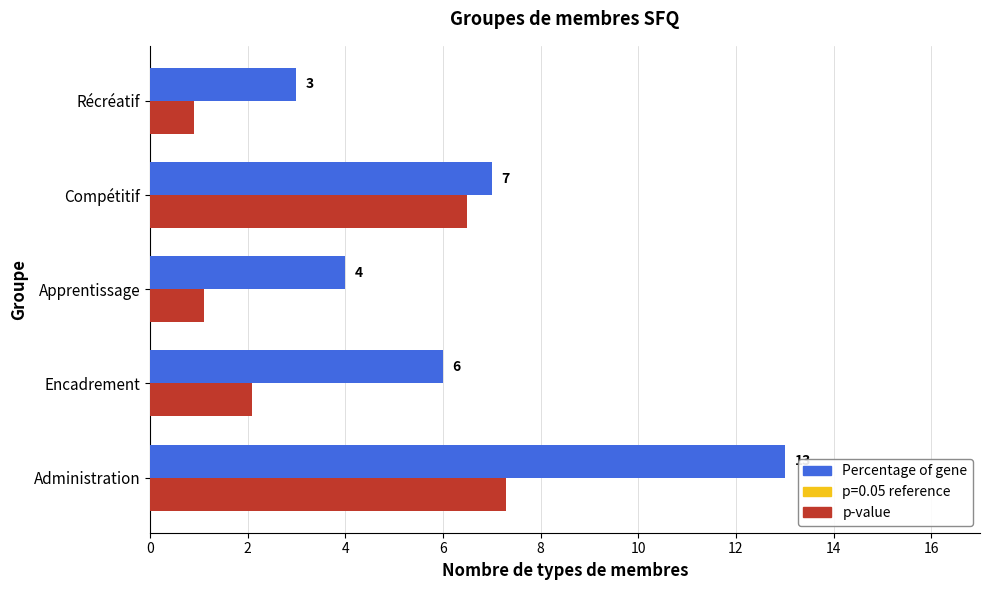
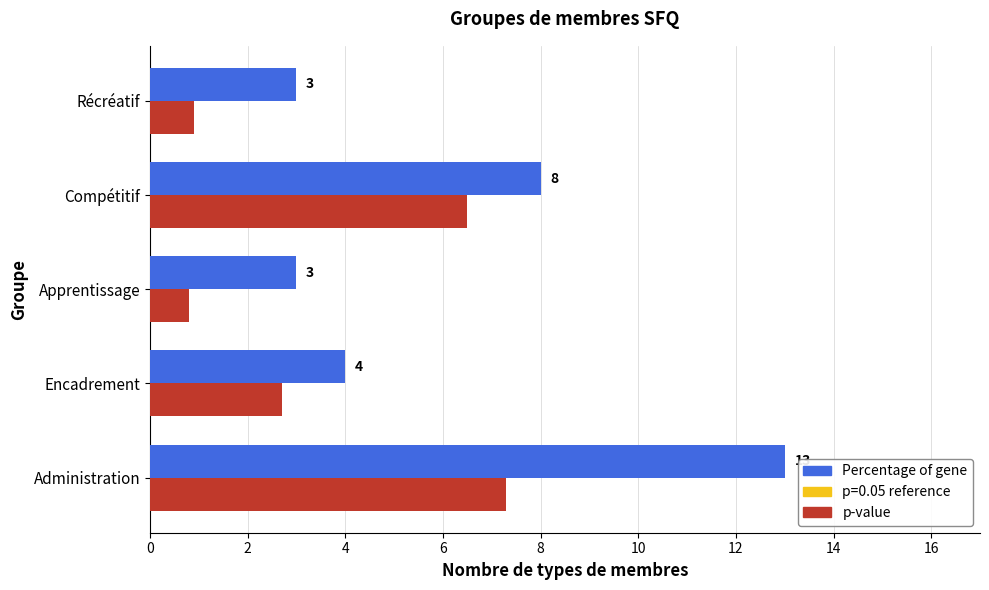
  {
    "Percentage of gene": {
      "Récréatif": 3,
-     "Compétitif": 7,
-     "Apprentissage": 4,
-     "Encadrement": 6
+     "Compétitif": 8,
+     "Apprentissage": 3,
+     "Encadrement": 4
    },
    "p-value": {
      "Récréatif": 0.9,
      "Compétitif": 6.5,
-     "Apprentissage": 1.1,
-     "Encadrement": 2.1,
+     "Apprentissage": 0.8,
+     "Encadrement": 2.7,
      "Administration": 7.3
    }
  }
